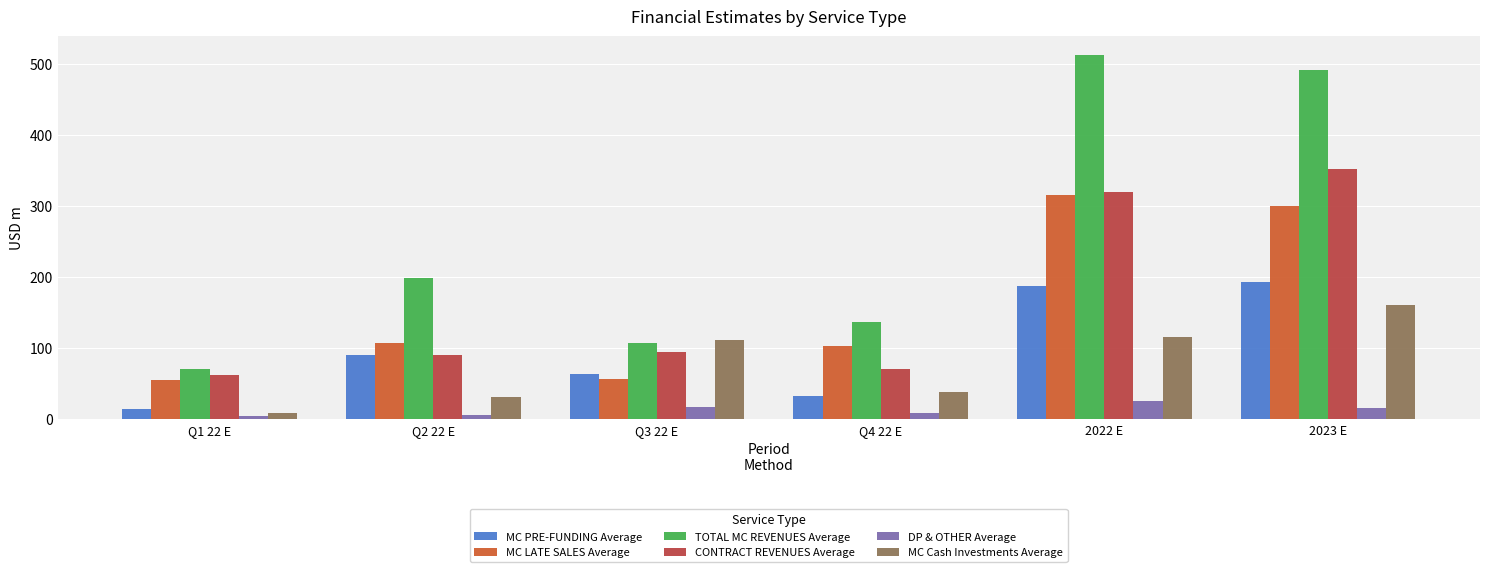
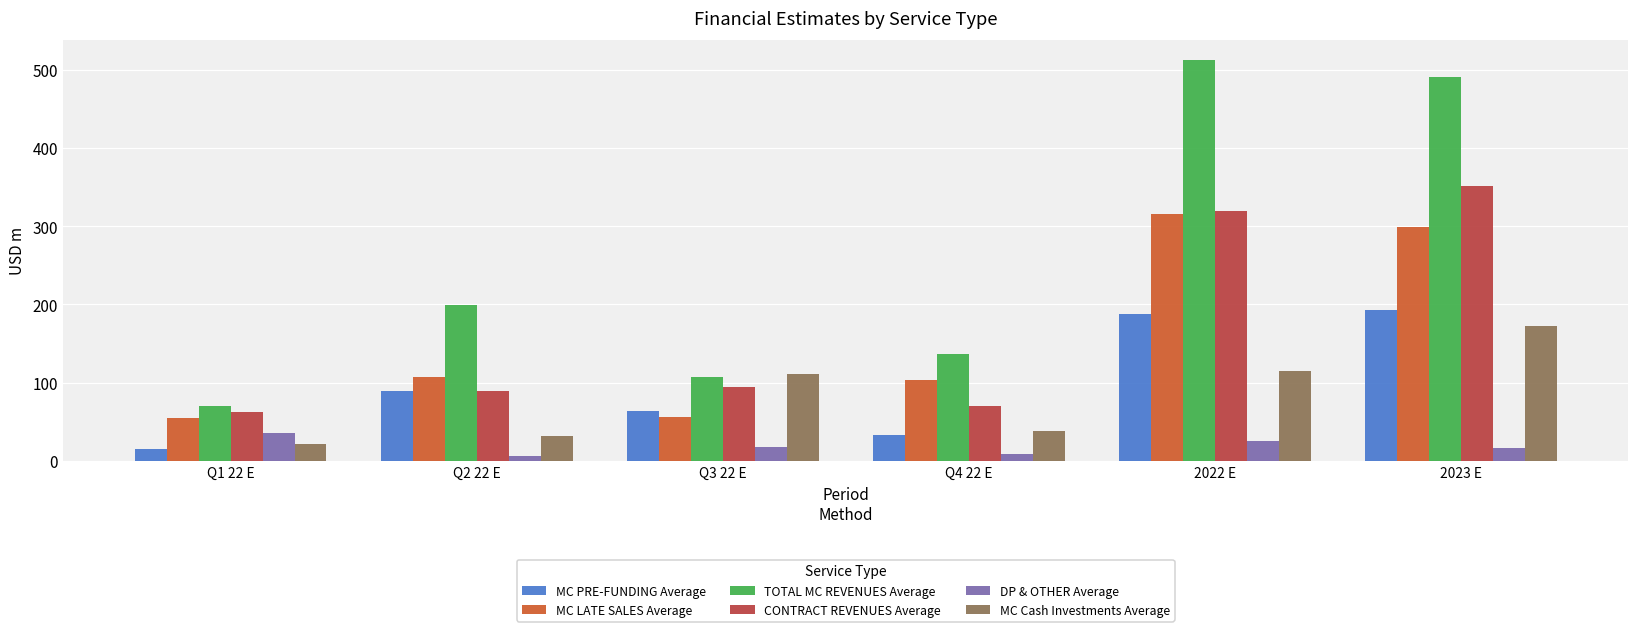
  {
    "MC PRE-FUNDING Average": {
      "Q1 22 E": 20,
      "Q2 22 E": 90,
      "Q3 22 E": 60,
      "Q4 22 E": 30,
      "2022 E": 190,
      "2023 E": 190
    },
    "TOTAL MC REVENUES Average": {
      "Q1 22 E": 70,
      "Q2 22 E": 200,
      "Q3 22 E": 110,
      "Q4 22 E": 140,
      "2022 E": 510,
      "2023 E": 490
    },
    "DP & OTHER Average": {
-     "Q1 22 E": 0,
+     "Q1 22 E": 40,
      "Q2 22 E": 10,
      "Q3 22 E": 20,
      "Q4 22 E": 10,
      "2022 E": 20,
      "2023 E": 20
    },
    "MC Cash Investments Average": {
-     "Q1 22 E": 10,
+     "Q1 22 E": 20,
      "Q2 22 E": 30,
      "Q3 22 E": 110,
      "Q4 22 E": 40,
      "2022 E": 120,
-     "2023 E": 160
+     "2023 E": 170
    }
  }
